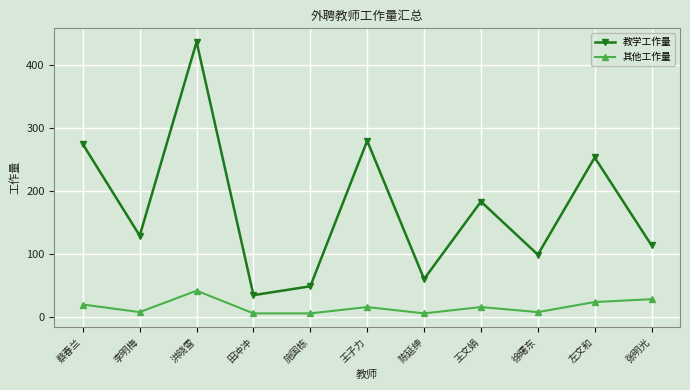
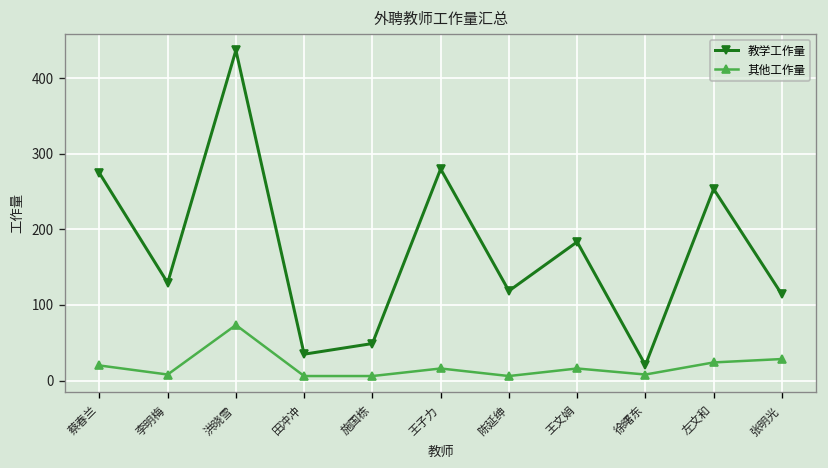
  {
    "教学工作量": {
      "蔡春兰": 270,
      "李明梅": 130,
      "洪晓雪": 440,
      "田冲冲": 30,
      "施国栋": 50,
      "王子力": 280,
-     "陈延绅": 60,
+     "陈延绅": 120,
      "王文娟": 180,
-     "徐曙东": 100,
+     "徐曙东": 20,
      "左文和": 250,
      "张明光": 110
    },
    "其他工作量": {
      "蔡春兰": 20,
      "李明梅": 10,
-     "洪晓雪": 40,
+     "洪晓雪": 70,
      "田冲冲": 10,
      "施国栋": 10,
      "王子力": 20,
      "陈延绅": 10,
      "王文娟": 20,
      "徐曙东": 10,
      "左文和": 20,
      "张明光": 30
    }
  }
